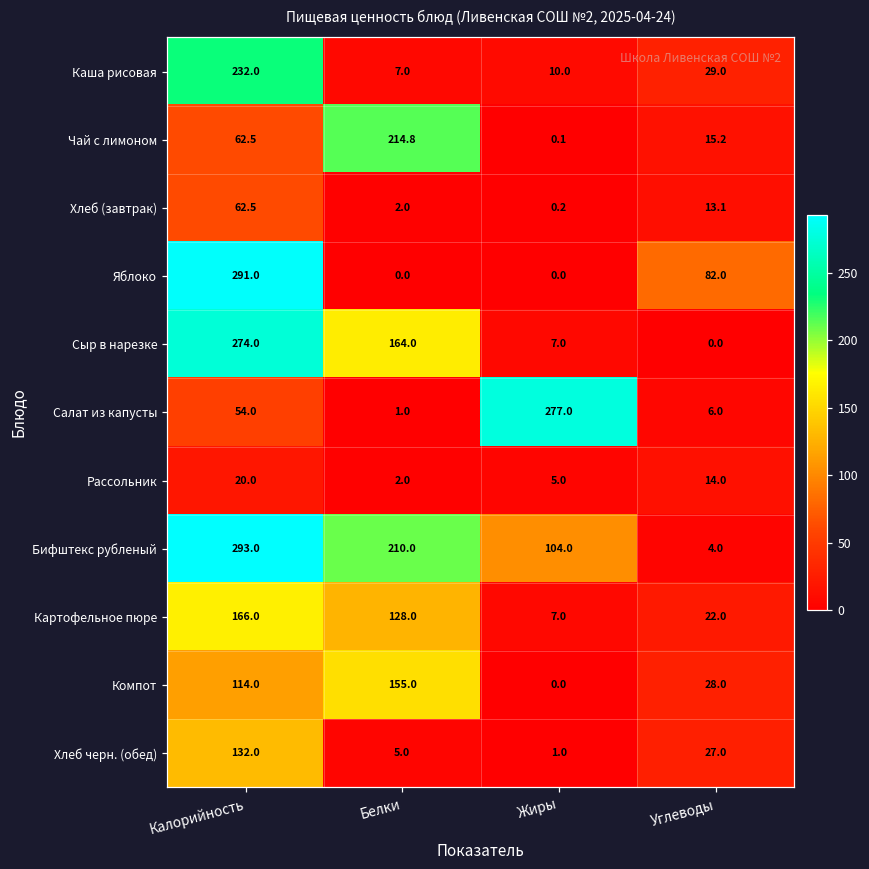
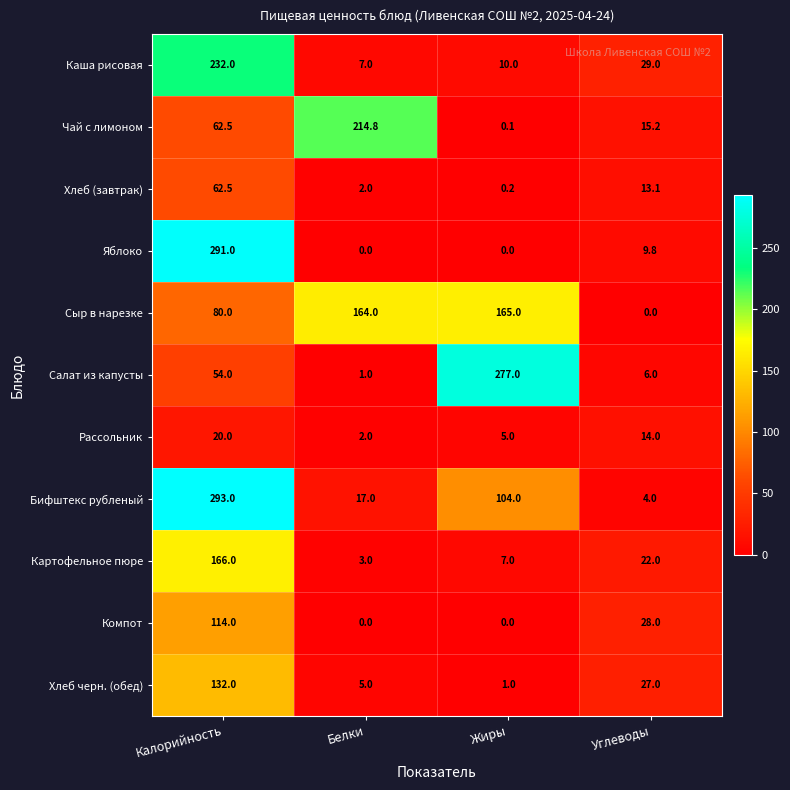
  {
    "Каша рисовая": {
      "Калорийность": 232.0,
      "Белки": 7.0,
      "Жиры": 10.0
    },
    "Чай с лимоном": {
      "Калорийность": 62.5,
      "Белки": 214.8,
      "Жиры": 0.1,
      "Углеводы": 15.2
    },
    "Хлеб (завтрак)": {
      "Калорийность": 62.5,
      "Белки": 2.0,
      "Жиры": 0.2,
      "Углеводы": 13.1
    },
    "Яблоко": {
      "Калорийность": 291.0,
      "Белки": 0.0,
      "Жиры": 0.0,
-     "Углеводы": 82.0
+     "Углеводы": 9.8
    },
    "Сыр в нарезке": {
-     "Калорийность": 274.0,
+     "Калорийность": 80.0,
      "Белки": 164.0,
-     "Жиры": 7.0,
+     "Жиры": 165.0,
      "Углеводы": 0.0
    },
    "Салат из капусты": {
      "Калорийность": 54.0,
      "Белки": 1.0,
      "Жиры": 277.0,
      "Углеводы": 6.0
    },
    "Рассольник": {
      "Калорийность": 20.0,
      "Белки": 2.0,
      "Жиры": 5.0,
      "Углеводы": 14.0
    },
    "Бифштекс рубленый": {
      "Калорийность": 293.0,
-     "Белки": 210.0,
+     "Белки": 17.0,
      "Жиры": 104.0,
      "Углеводы": 4.0
    },
    "Картофельное пюре": {
      "Калорийность": 166.0,
-     "Белки": 128.0,
+     "Белки": 3.0,
      "Жиры": 7.0,
      "Углеводы": 22.0
    },
    "Компот": {
      "Калорийность": 114.0,
-     "Белки": 155.0,
+     "Белки": 0.0,
      "Жиры": 0.0,
      "Углеводы": 28.0
    },
    "Хлеб черн. (обед)": {
      "Калорийность": 132.0,
      "Белки": 5.0,
      "Жиры": 1.0,
      "Углеводы": 27.0
    }
  }
